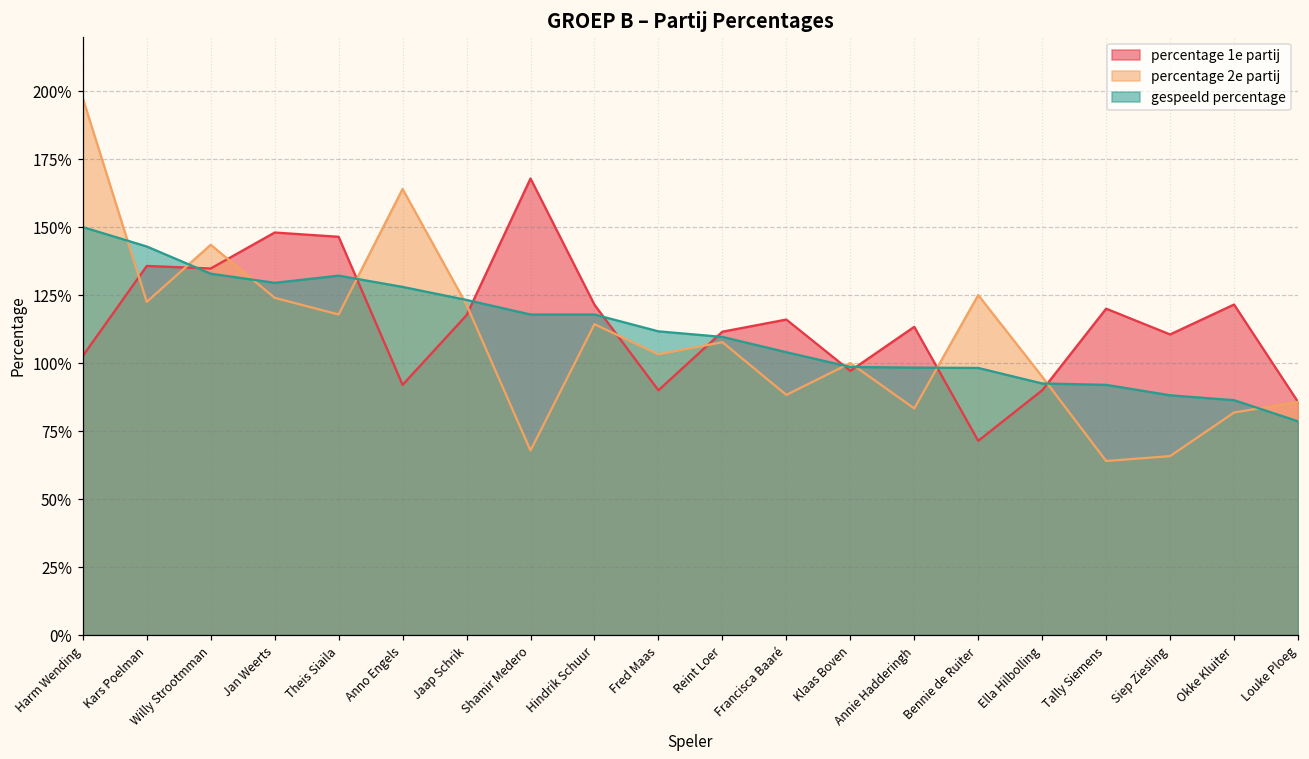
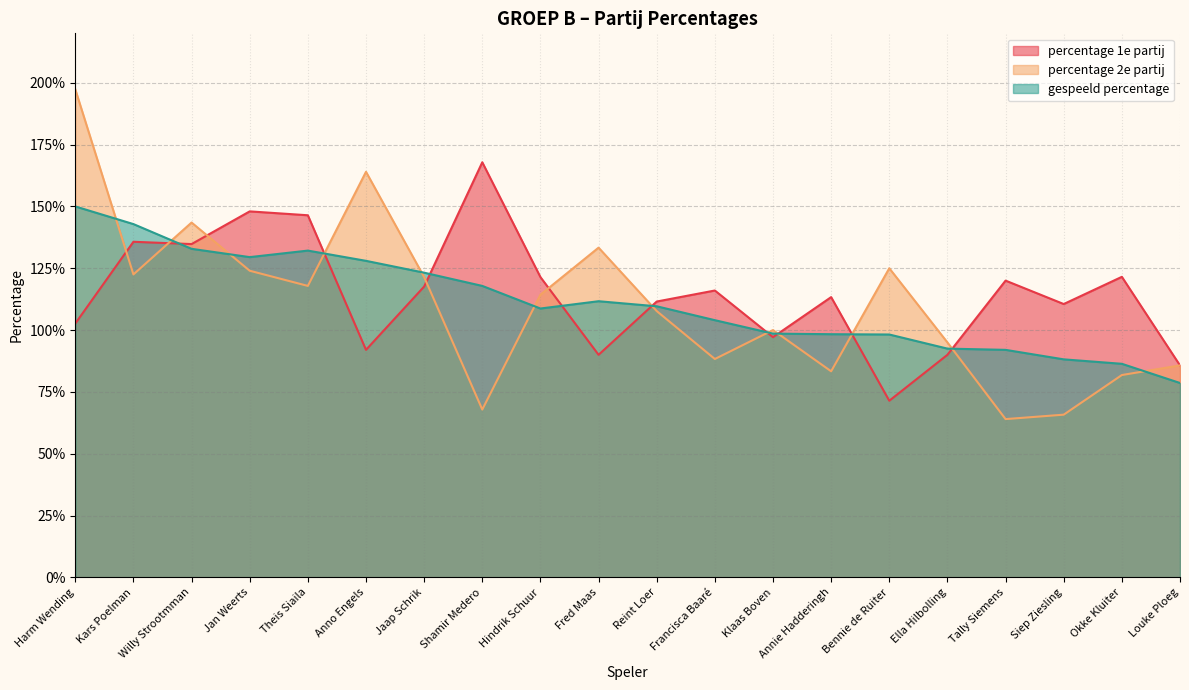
  {
    "percentage 1e partij": {
      "Harm Wending": "103%",
      "Kars Poelman": "136%",
      "Willy Strootmman": "135%",
      "Jan Weerts": "148%",
      "Theis Siaila": "146%",
      "Anno Engels": "92%",
      "Jaap Schrik": "118%",
      "Shamir Medero": "168%",
      "Hindrik Schuur": "121%",
      "Fred Maas": "90%",
      "Reint Loer": "112%",
      "Francisca Baaré": "116%",
      "Klaas Boven": "97%",
      "Annie Hadderingh": "113%",
      "Bennie de Ruiter": "71%",
      "Ella Hilbolling": "90%",
      "Tally Siemens": "120%",
      "Siep Ziesling": "111%",
      "Okke Kluiter": "122%"
    },
    "percentage 2e partij": {
      "Harm Wending": "197%",
      "Kars Poelman": "123%",
      "Willy Strootmman": "143%",
      "Jan Weerts": "124%",
      "Theis Siaila": "118%",
      "Anno Engels": "164%",
      "Jaap Schrik": "121%",
      "Shamir Medero": "68%",
      "Hindrik Schuur": "114%",
-     "Fred Maas": "103%",
+     "Fred Maas": "133%",
      "Reint Loer": "108%",
      "Francisca Baaré": "88%",
      "Klaas Boven": "100%",
      "Annie Hadderingh": "83%",
      "Bennie de Ruiter": "125%",
      "Ella Hilbolling": "95%",
      "Tally Siemens": "64%",
      "Siep Ziesling": "66%",
      "Okke Kluiter": "82%"
    },
    "gespeeld percentage": {
      "Harm Wending": "150%",
      "Kars Poelman": "143%",
      "Willy Strootmman": "133%",
      "Jan Weerts": "130%",
      "Theis Siaila": "132%",
      "Anno Engels": "128%",
      "Jaap Schrik": "123%",
      "Shamir Medero": "118%",
-     "Hindrik Schuur": "118%",
+     "Hindrik Schuur": "109%",
      "Fred Maas": "112%",
      "Reint Loer": "110%",
      "Francisca Baaré": "104%",
      "Klaas Boven": "99%",
      "Annie Hadderingh": "98%",
      "Bennie de Ruiter": "98%",
      "Ella Hilbolling": "93%",
      "Tally Siemens": "92%",
      "Siep Ziesling": "88%",
      "Okke Kluiter": "86%",
      "Louke Ploeg": "79%"
    }
  }
